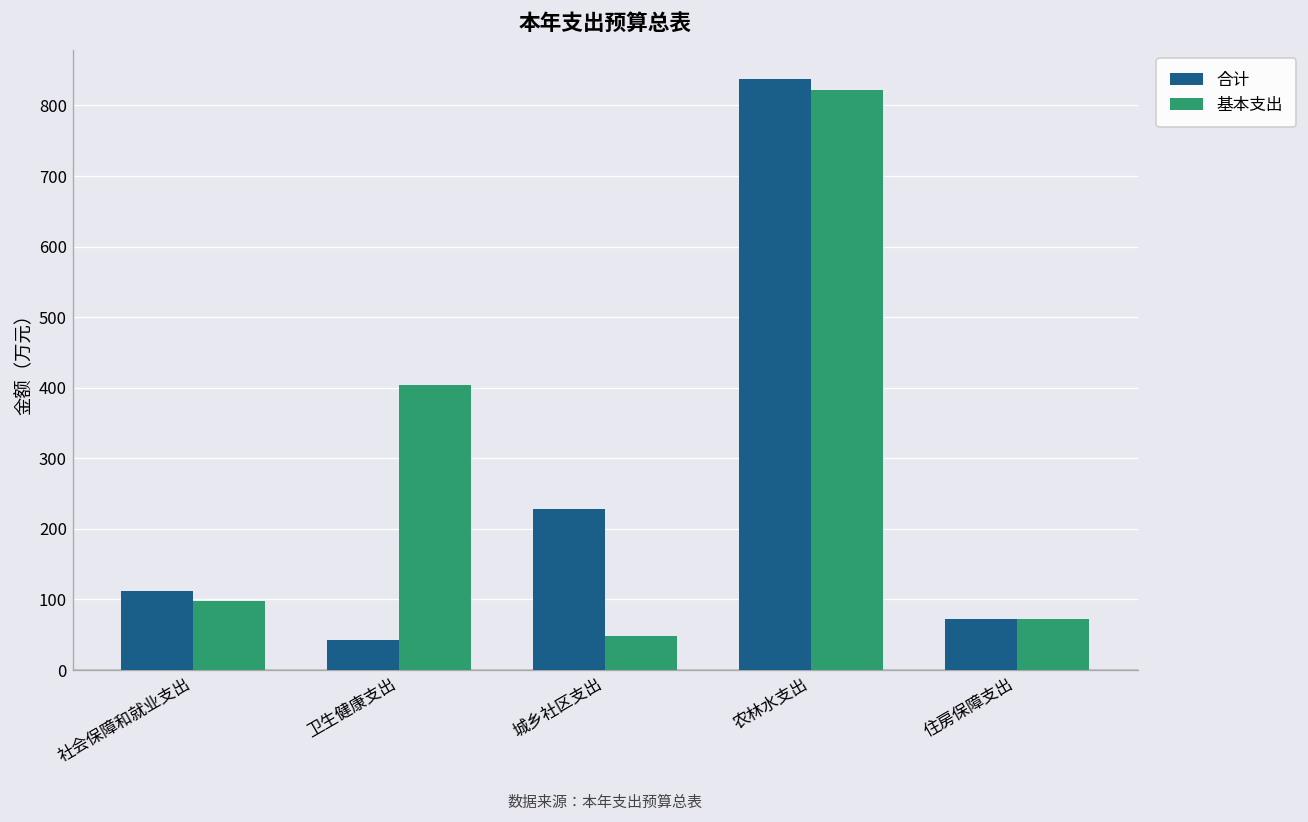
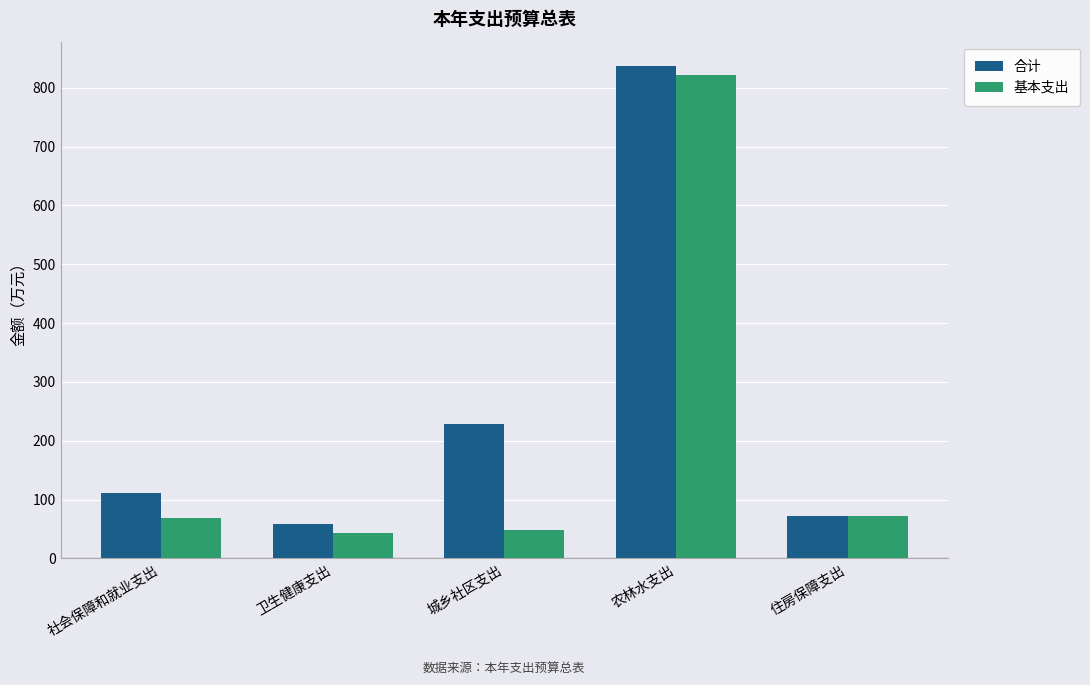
  {
    "合计": {
      "社会保障和就业支出": 110,
-     "卫生健康支出": 40,
+     "卫生健康支出": 60,
      "城乡社区支出": 230,
      "农林水支出": 840,
      "住房保障支出": 70
    },
    "基本支出": {
-     "社会保障和就业支出": 100,
-     "卫生健康支出": 400,
+     "社会保障和就业支出": 70,
+     "卫生健康支出": 40,
      "城乡社区支出": 50,
      "农林水支出": 820,
      "住房保障支出": 70
    }
  }
